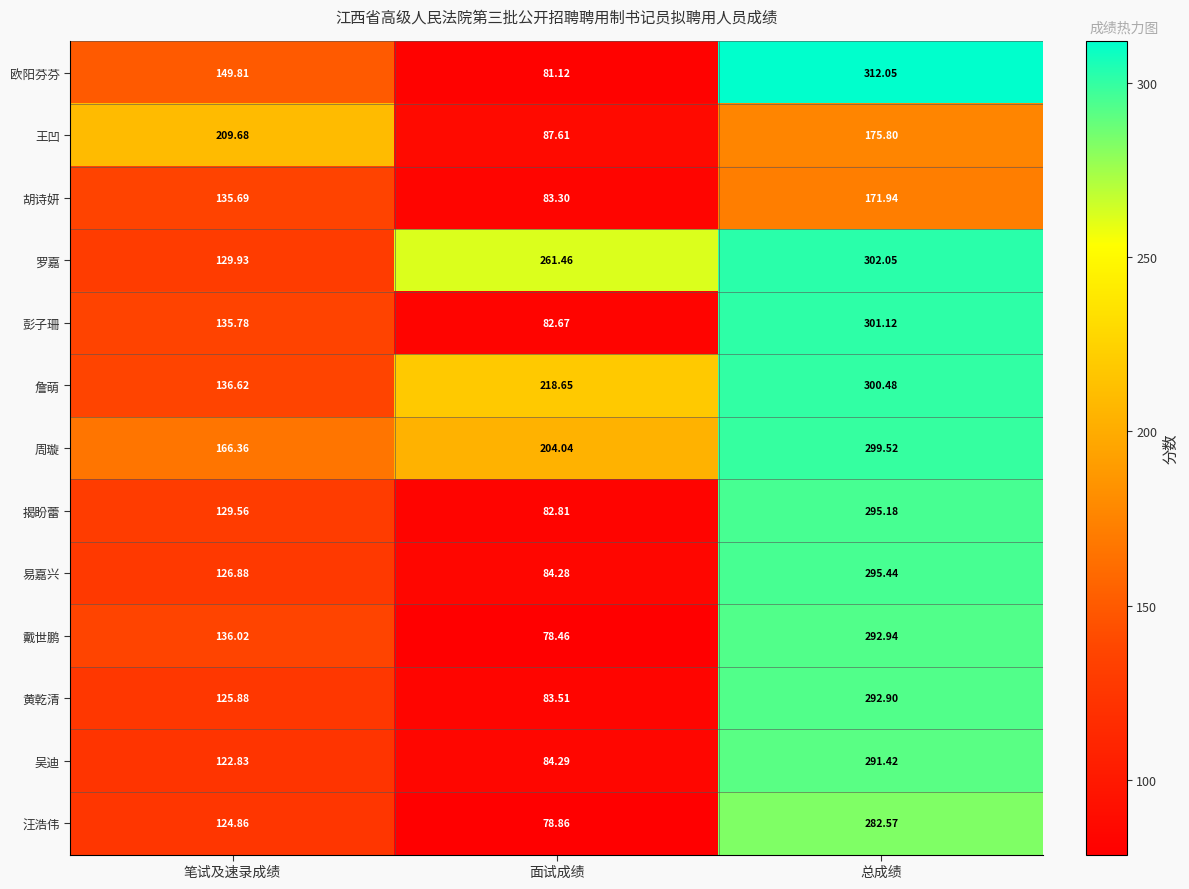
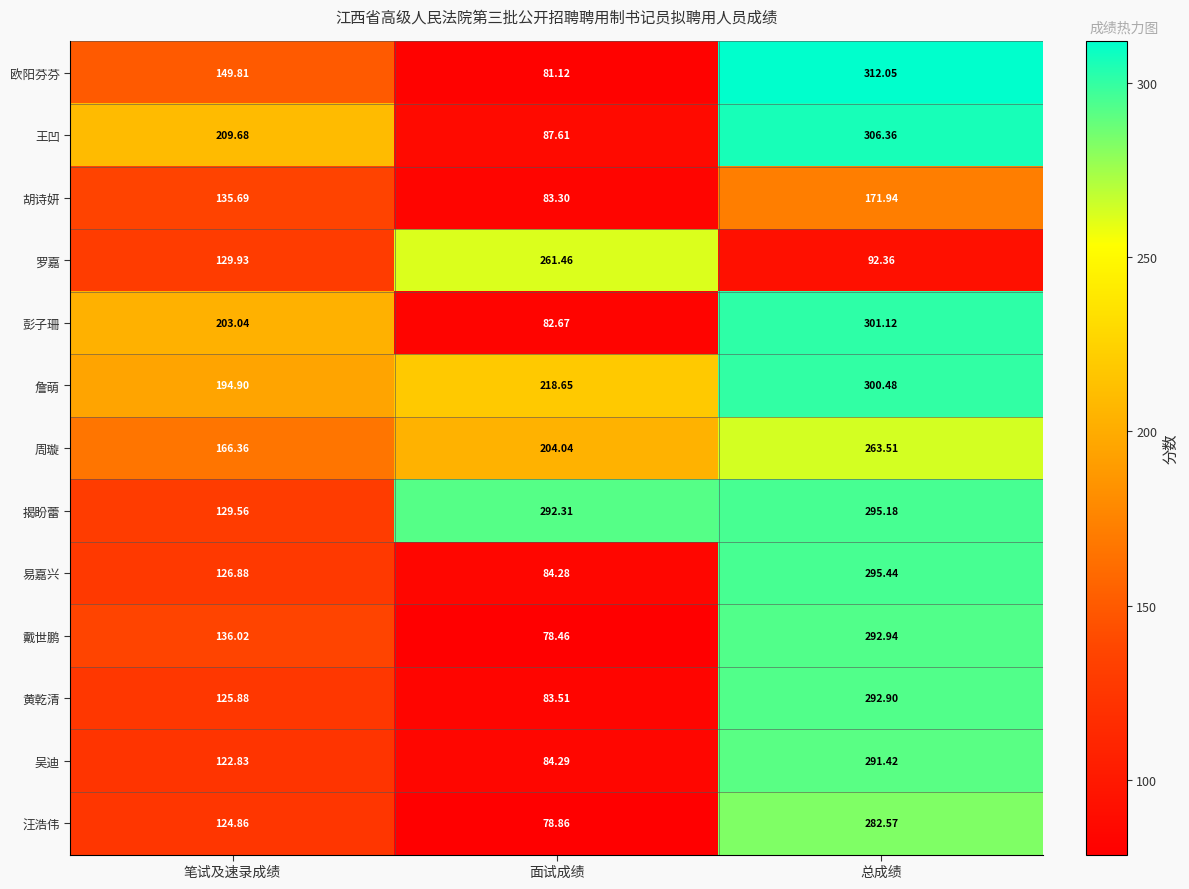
  {
    "欧阳芬芬": {
      "笔试及速录成绩": 149.81,
      "面试成绩": 81.12,
      "总成绩": 312.05
    },
    "王凹": {
      "笔试及速录成绩": 209.68,
      "面试成绩": 87.61,
-     "总成绩": 175.80
+     "总成绩": 306.36
    },
    "胡诗妍": {
      "笔试及速录成绩": 135.69,
      "面试成绩": 83.30,
      "总成绩": 171.94
    },
    "罗嘉": {
      "笔试及速录成绩": 129.93,
      "面试成绩": 261.46,
-     "总成绩": 302.05
+     "总成绩": 92.36
    },
    "彭子珊": {
-     "笔试及速录成绩": 135.78,
+     "笔试及速录成绩": 203.04,
      "面试成绩": 82.67,
      "总成绩": 301.12
    },
    "詹萌": {
-     "笔试及速录成绩": 136.62,
+     "笔试及速录成绩": 194.90,
      "面试成绩": 218.65,
      "总成绩": 300.48
    },
    "周璇": {
      "笔试及速录成绩": 166.36,
      "面试成绩": 204.04,
-     "总成绩": 299.52
+     "总成绩": 263.51
    },
    "揭盼蕾": {
      "笔试及速录成绩": 129.56,
-     "面试成绩": 82.81,
+     "面试成绩": 292.31,
      "总成绩": 295.18
    },
    "易嘉兴": {
      "笔试及速录成绩": 126.88,
      "面试成绩": 84.28,
      "总成绩": 295.44
    },
    "戴世鹏": {
      "笔试及速录成绩": 136.02,
      "面试成绩": 78.46,
      "总成绩": 292.94
    },
    "黄乾清": {
      "笔试及速录成绩": 125.88,
      "面试成绩": 83.51,
      "总成绩": 292.90
    },
    "吴迪": {
      "笔试及速录成绩": 122.83,
      "面试成绩": 84.29,
      "总成绩": 291.42
    },
    "汪浩伟": {
      "笔试及速录成绩": 124.86,
      "面试成绩": 78.86,
      "总成绩": 282.57
    }
  }
